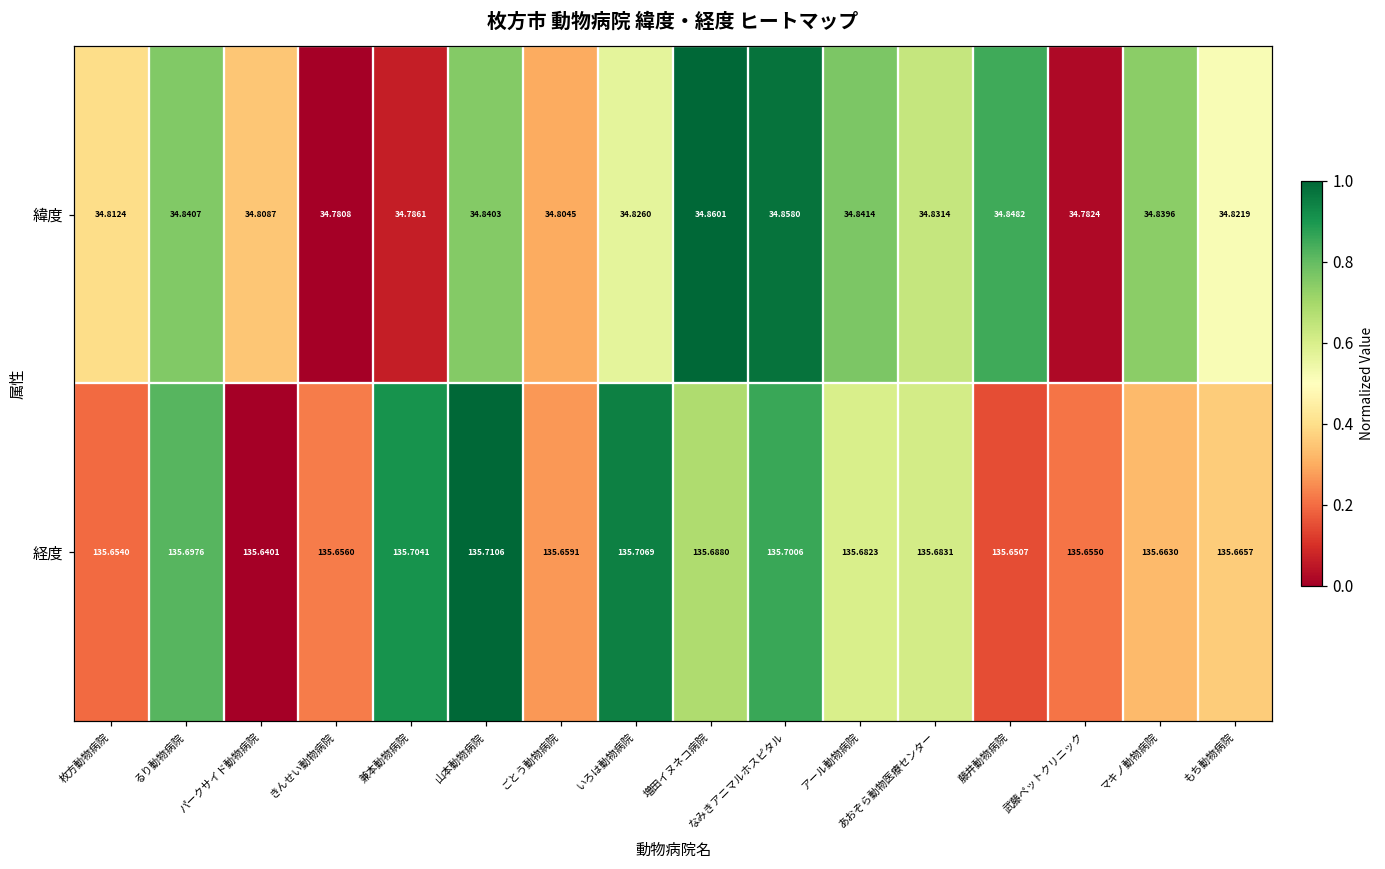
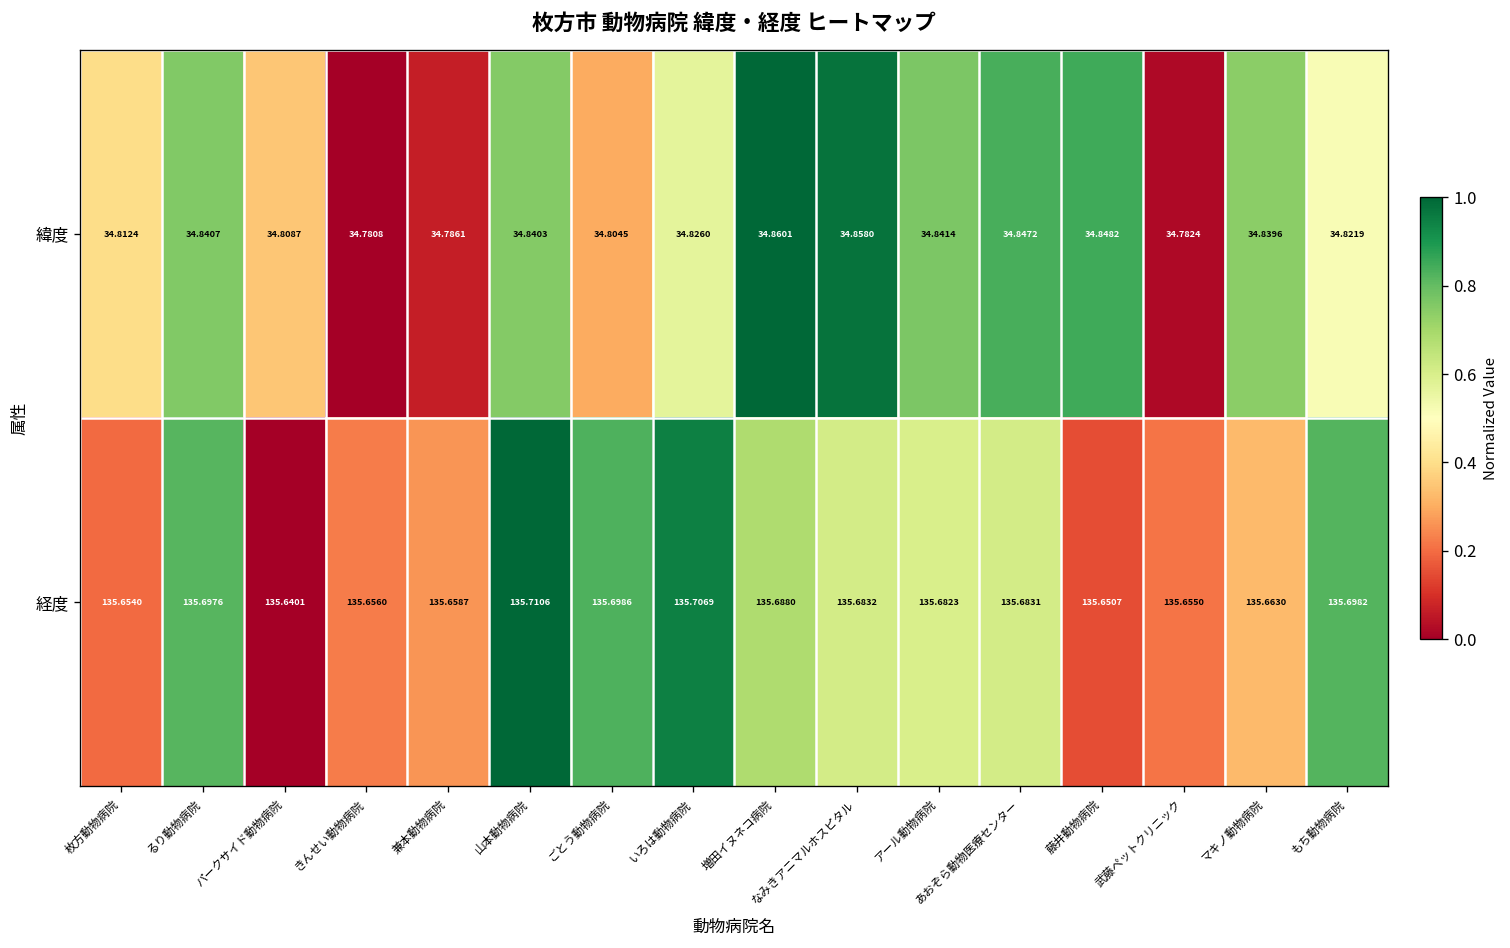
  {
    "緯度": {
      "枚方動物病院": 34.8124,
      "るり動物病院": 34.8407,
      "パークサイド動物病院": 34.8087,
      "きんせい動物病院": 34.7808,
      "兼本動物病院": 34.7861,
      "山本動物病院": 34.8403,
      "ごとう動物病院": 34.8045,
      "いろは動物病院": 34.8260,
      "増田イヌネコ病院": 34.8601,
      "なみきアニマルホスピタル": 34.8580,
      "アール動物病院": 34.8414,
-     "あおぞら動物医療センター": 34.8314,
+     "あおぞら動物医療センター": 34.8472,
      "藤井動物病院": 34.8482,
      "武藤ペットクリニック": 34.7824,
      "マキノ動物病院": 34.8396,
      "もち動物病院": 34.8219
    },
    "経度": {
      "枚方動物病院": 135.6540,
      "るり動物病院": 135.6976,
      "パークサイド動物病院": 135.6401,
      "きんせい動物病院": 135.6560,
-     "兼本動物病院": 135.7041,
+     "兼本動物病院": 135.6587,
      "山本動物病院": 135.7106,
-     "ごとう動物病院": 135.6591,
+     "ごとう動物病院": 135.6986,
      "いろは動物病院": 135.7069,
      "増田イヌネコ病院": 135.6880,
-     "なみきアニマルホスピタル": 135.7006,
+     "なみきアニマルホスピタル": 135.6832,
      "アール動物病院": 135.6823,
      "あおぞら動物医療センター": 135.6831,
      "藤井動物病院": 135.6507,
      "武藤ペットクリニック": 135.6550,
      "マキノ動物病院": 135.6630,
-     "もち動物病院": 135.6657
+     "もち動物病院": 135.6982
    }
  }
